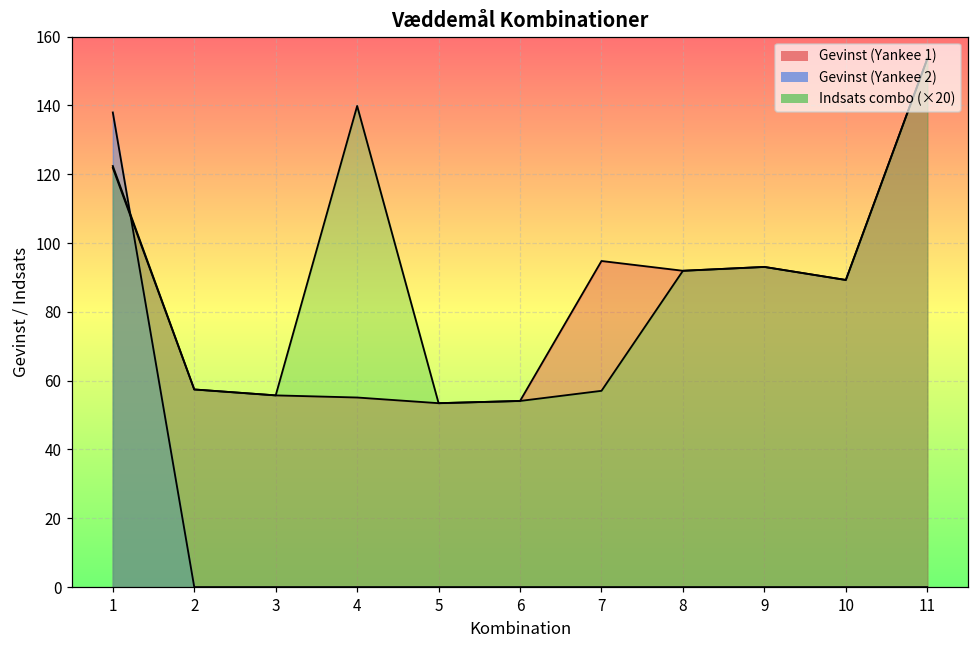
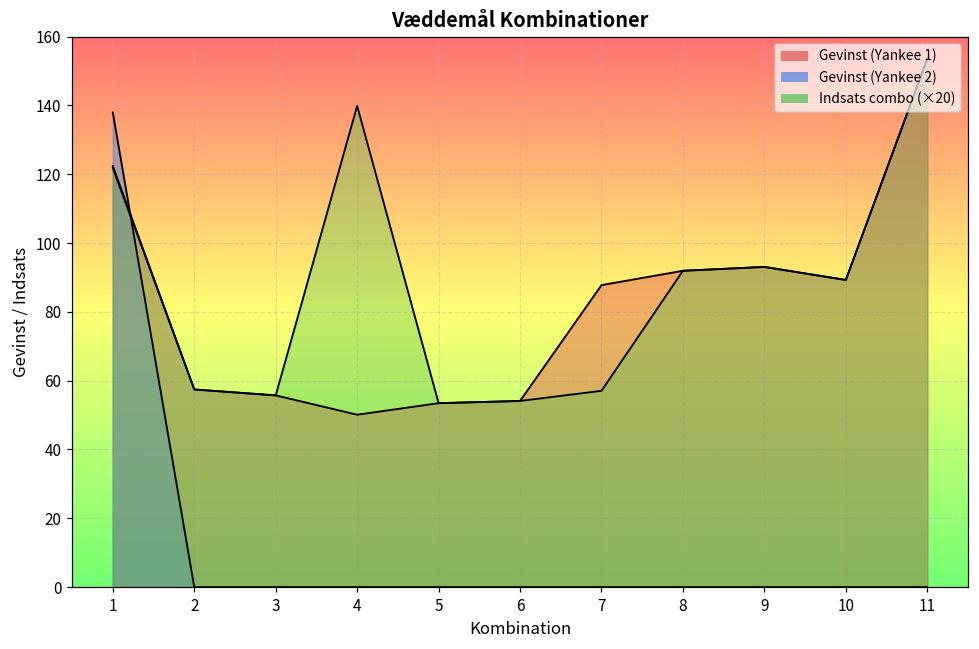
  {
    "Gevinst (Yankee 1)": {
-     "4": 55,
-     "7": 95
+     "4": 50,
+     "7": 88
    },
    "Gevinst (Yankee 2)": {
      "1": 138,
      "2": 0,
      "3": 0,
      "4": 0,
      "5": 0,
      "6": 0,
      "7": 0,
      "8": 0,
      "9": 0,
      "10": 0,
      "11": 0
    },
    "Indsats combo (×20)": {
      "4": 140,
      "7": 57
    }
  }
